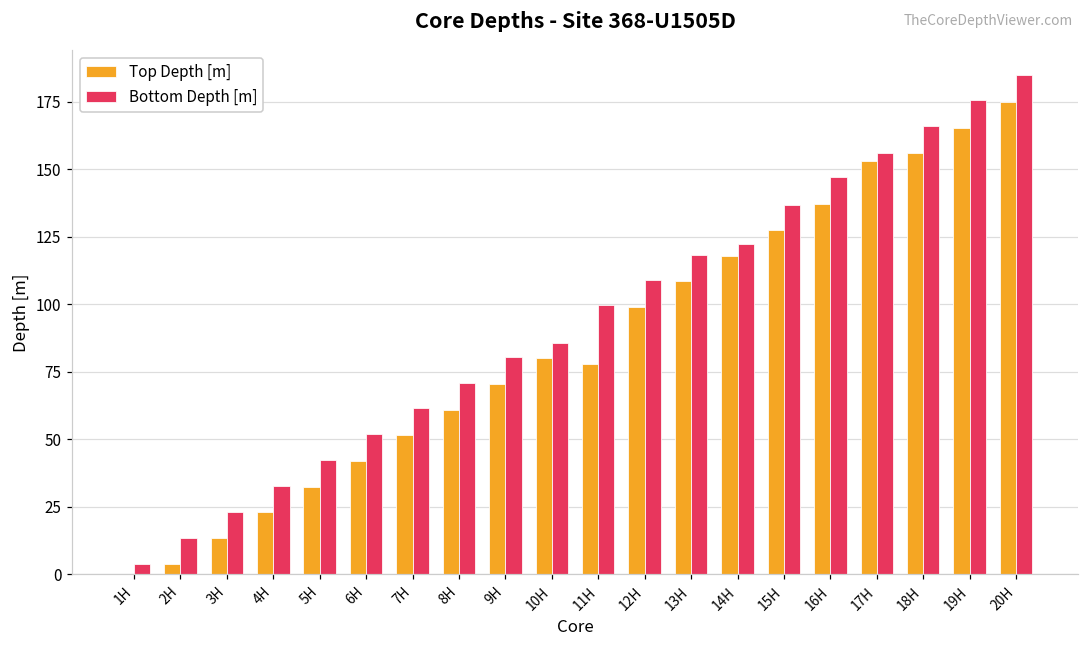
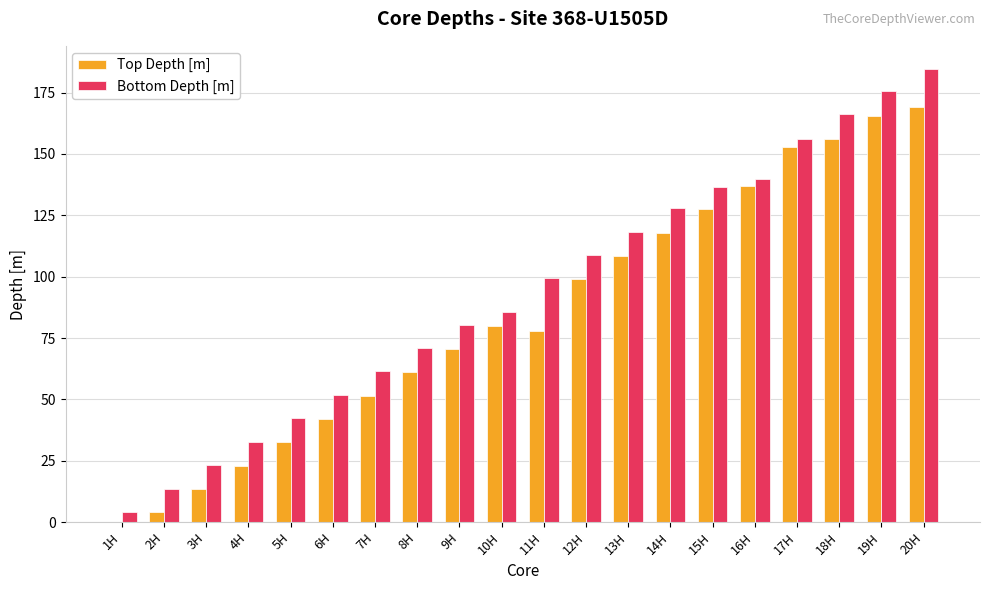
  {
    "Top Depth [m]": {
      "1H": 0,
      "2H": 4,
      "3H": 14,
      "4H": 23,
      "5H": 33,
      "6H": 42,
      "7H": 52,
      "8H": 61,
      "9H": 71,
      "10H": 80,
      "11H": 78,
      "12H": 99,
      "13H": 109,
      "14H": 118,
      "15H": 128,
      "16H": 137,
      "17H": 153,
      "18H": 156,
      "19H": 166,
-     "20H": 175
+     "20H": 169
    },
    "Bottom Depth [m]": {
      "1H": 4,
      "2H": 14,
      "3H": 23,
      "4H": 33,
      "5H": 42,
      "6H": 52,
      "7H": 62,
      "8H": 71,
      "9H": 80,
      "10H": 86,
      "11H": 100,
      "12H": 109,
      "13H": 118,
-     "14H": 122,
+     "14H": 128,
      "15H": 137,
-     "16H": 147,
+     "16H": 140,
      "17H": 156,
      "18H": 166,
      "19H": 176,
      "20H": 185
    }
  }
